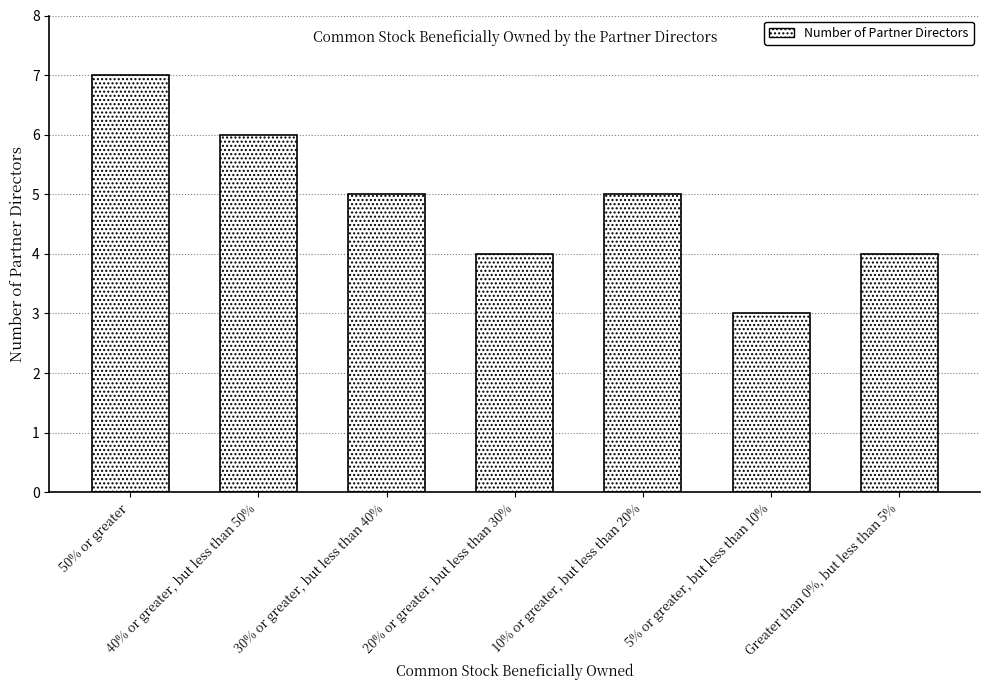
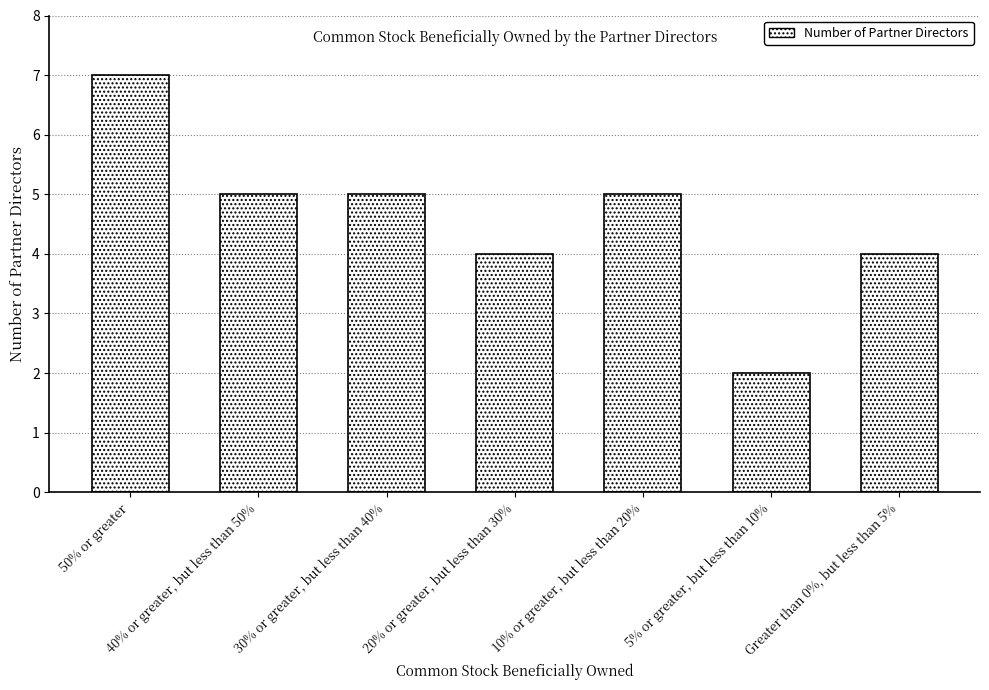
  {
    "50% or greater": 7,
-   "40% or greater, but less than 50%": 6,
+   "40% or greater, but less than 50%": 5,
    "30% or greater, but less than 40%": 5,
    "20% or greater, but less than 30%": 4,
    "10% or greater, but less than 20%": 5,
-   "5% or greater, but less than 10%": 3,
+   "5% or greater, but less than 10%": 2,
    "Greater than 0%, but less than 5%": 4
  }
